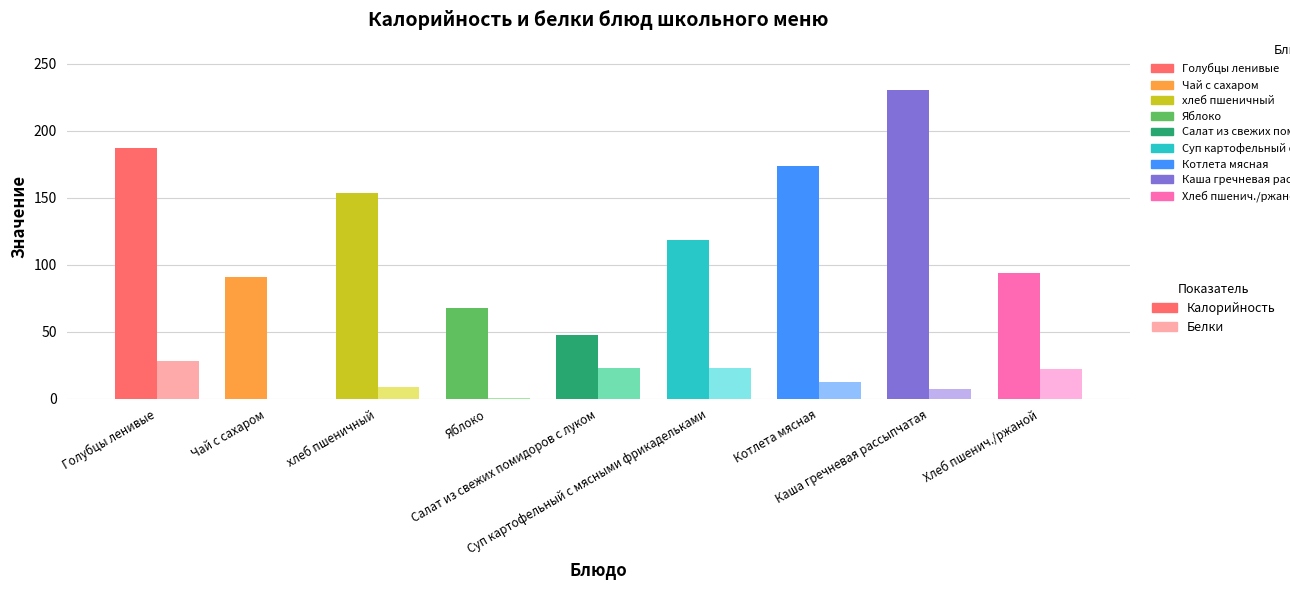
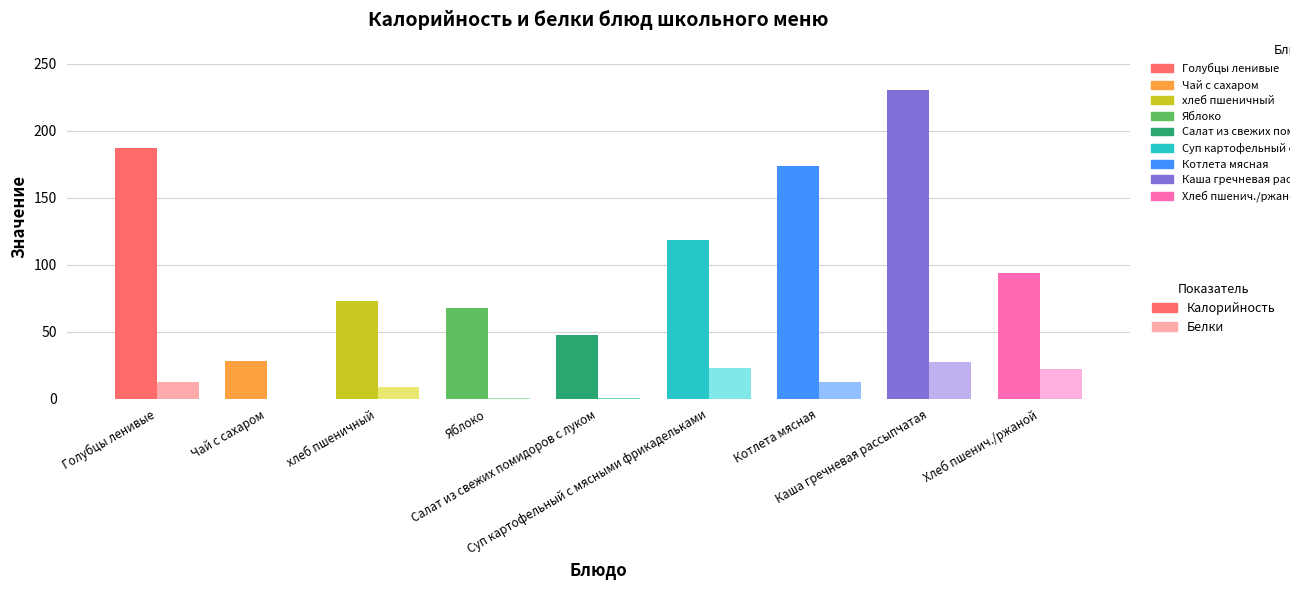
  {
    "Калорийность": {
      "Голубцы ленивые": 188,
-     "Чай с сахаром": 91,
-     "хлеб пшеничный": 154,
+     "Чай с сахаром": 28,
+     "хлеб пшеничный": 73,
      "Яблоко": 68,
      "Салат из свежих помидоров с луком": 47,
      "Суп картофельный с мясными фрикадельками": 119,
      "Котлета мясная": 174,
      "Каша гречневая рассыпчатая": 230,
      "Хлеб пшенич./ржаной": 94
    },
    "Белки": {
-     "Голубцы ленивые": 28,
+     "Голубцы ленивые": 13,
      "хлеб пшеничный": 9,
-     "Салат из свежих помидоров с луком": 23,
+     "Салат из свежих помидоров с луком": 1,
      "Суп картофельный с мясными фрикадельками": 23,
      "Котлета мясная": 12,
-     "Каша гречневая рассыпчатая": 7,
+     "Каша гречневая рассыпчатая": 28,
      "Хлеб пшенич./ржаной": 23
    }
  }
